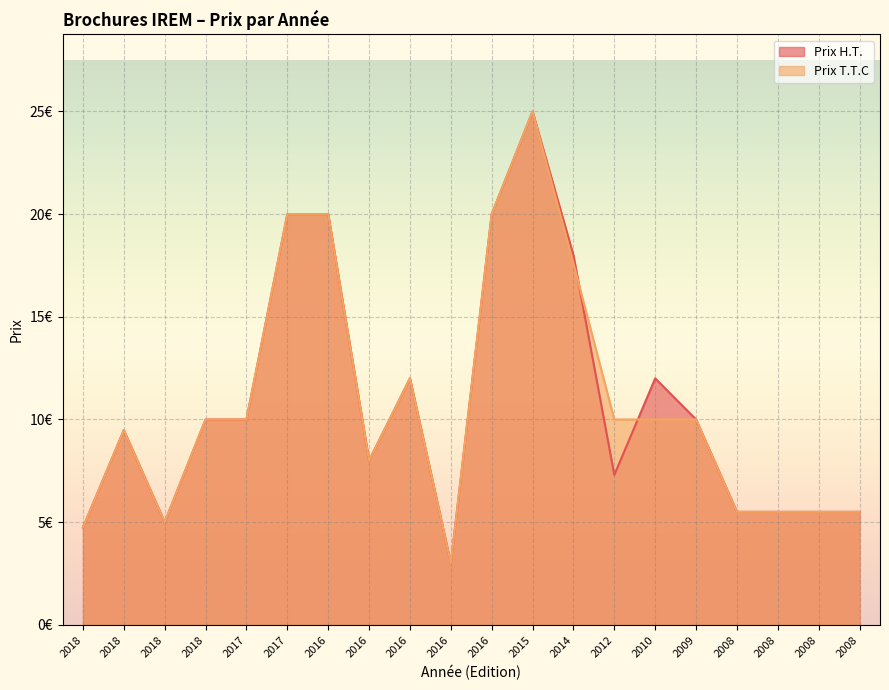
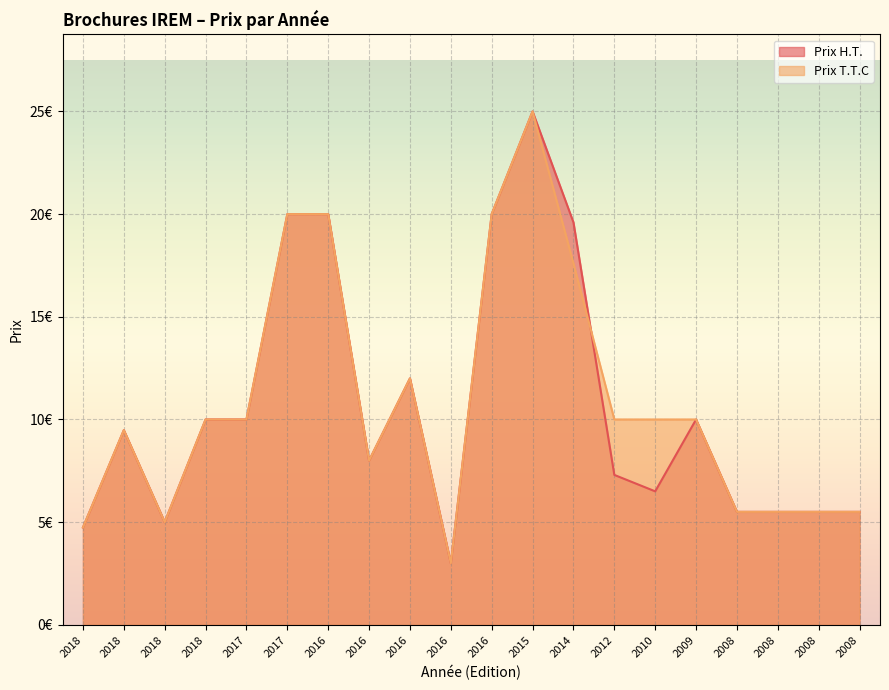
  {
    "Prix H.T.": {
-     "2014": "18.0€",
+     "2014": "19.6€",
      "2012": "7.3€",
-     "2010": "12.0€"
+     "2010": "6.5€"
    },
    "Prix T.T.C": {
      "2014": "17.6€",
      "2012": "10.0€",
      "2010": "10.0€"
    }
  }
